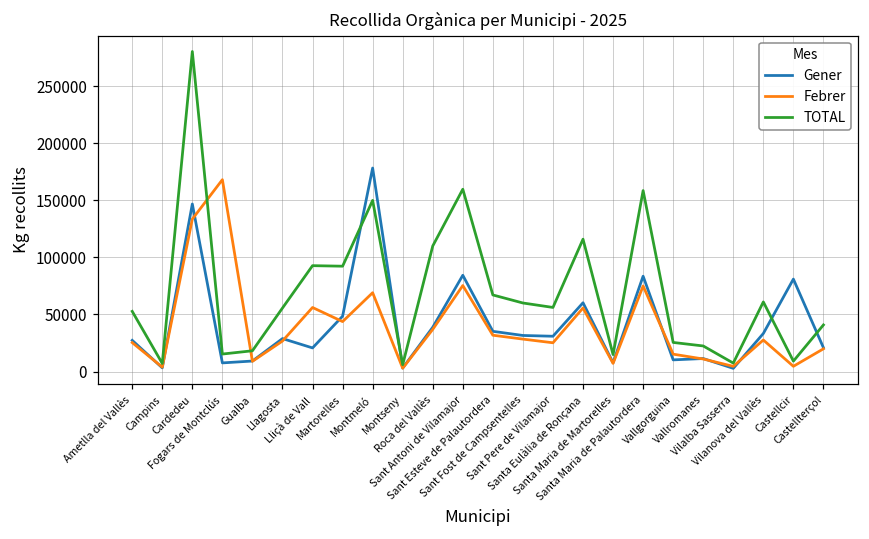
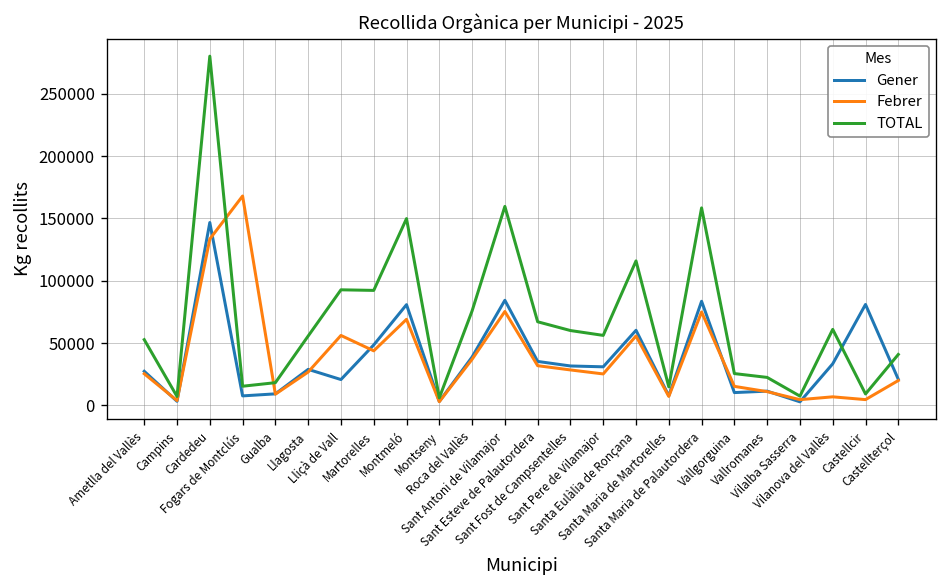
  {
    "Gener": {
      "Cardedeu": 147000,
      "Fogars de Montclús": 8000,
      "Lliçà de Vall": 21000,
      "Martorelles": 49000,
-     "Montmeló": 178000,
+     "Montmeló": 81000,
      "Sant Antoni de Vilamajor": 84000,
      "Sant Esteve de Palautordera": 35000,
      "Sant Fost de Campsentelles": 32000,
      "Sant Pere de Vilamajor": 31000,
      "Santa Eulàlia de Ronçana": 60000,
      "Santa Maria de Palautordera": 84000,
      "Vallgorguina": 10000,
      "Vilanova del Vallès": 33000,
      "Castellcir": 81000
    },
    "Febrer": {
      "Cardedeu": 134000,
      "Fogars de Montclús": 168000,
      "Lliçà de Vall": 56000,
      "Martorelles": 44000,
      "Montmeló": 69000,
      "Sant Antoni de Vilamajor": 75000,
      "Sant Esteve de Palautordera": 32000,
      "Sant Fost de Campsentelles": 28000,
      "Sant Pere de Vilamajor": 25000,
      "Santa Eulàlia de Ronçana": 56000,
      "Santa Maria de Palautordera": 75000,
      "Vallgorguina": 15000,
-     "Vilanova del Vallès": 28000,
+     "Vilanova del Vallès": 7000,
      "Castellcir": 5000
    },
    "TOTAL": {
      "Ametlla del Vallès": 53000,
      "Campins": 7000,
      "Cardedeu": 280000,
      "Fogars de Montclús": 15000,
      "Gualba": 18000,
      "Llagosta": 56000,
      "Lliçà de Vall": 93000,
      "Martorelles": 92000,
      "Montmeló": 150000,
      "Montseny": 6000,
-     "Roca del Vallès": 110000,
+     "Roca del Vallès": 76000,
      "Sant Antoni de Vilamajor": 160000,
      "Sant Esteve de Palautordera": 67000,
      "Sant Fost de Campsentelles": 60000,
      "Sant Pere de Vilamajor": 56000,
      "Santa Eulàlia de Ronçana": 116000,
      "Santa Maria de Martorelles": 15000,
      "Santa Maria de Palautordera": 159000,
      "Vallgorguina": 26000,
      "Vallromanes": 22000,
      "Vilalba Sasserra": 7000,
      "Vilanova del Vallès": 61000,
      "Castellcir": 9000,
      "Castellterçol": 41000
    }
  }
